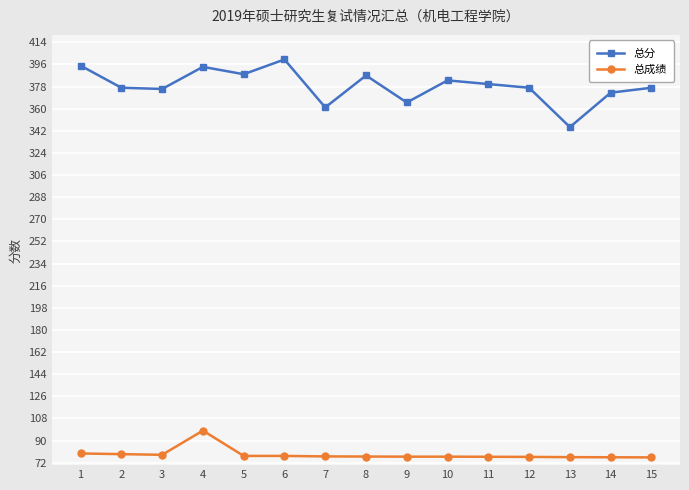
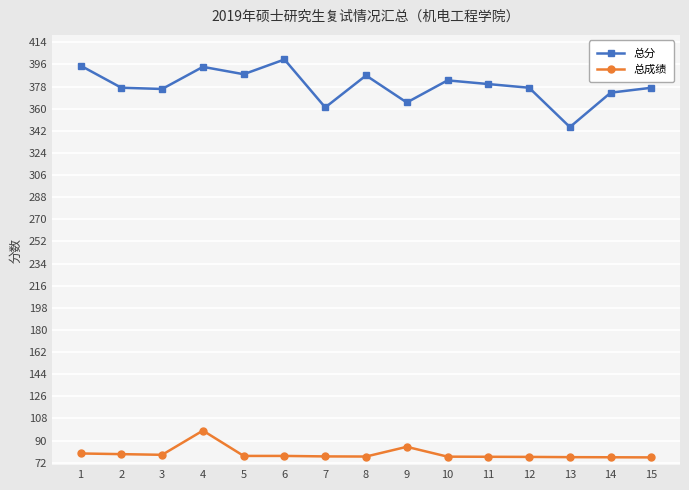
  {
    "总分": {
      "1": 395,
      "2": 377,
      "3": 376,
      "4": 394,
      "5": 388,
      "6": 400,
      "7": 361,
      "8": 387,
      "9": 365,
      "10": 383,
      "11": 380,
      "12": 377,
      "13": 345,
      "14": 373,
      "15": 377
    },
    "总成绩": {
      "1": 80,
      "2": 79,
      "3": 78,
      "4": 98,
      "5": 78,
      "6": 78,
      "7": 77,
      "8": 77,
-     "9": 77,
+     "9": 85,
      "10": 77,
      "11": 77,
      "12": 77,
      "13": 77,
      "14": 76,
      "15": 76
    }
  }
